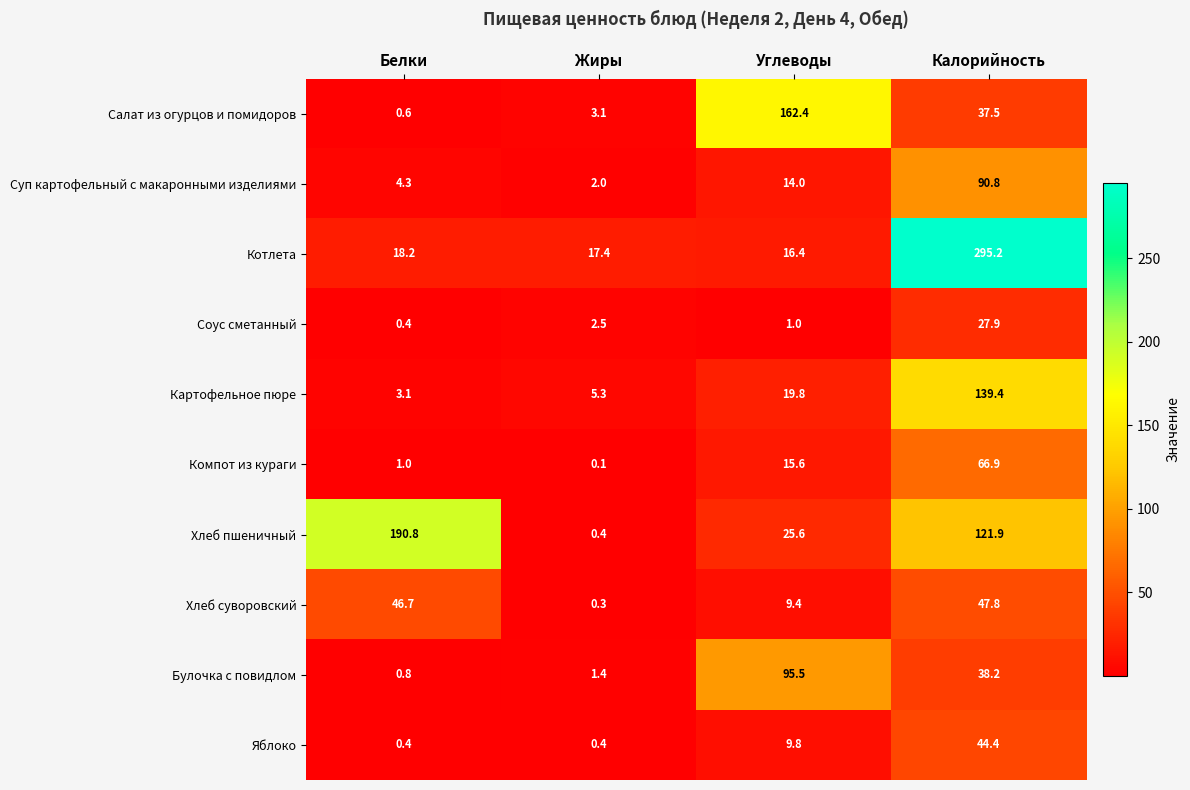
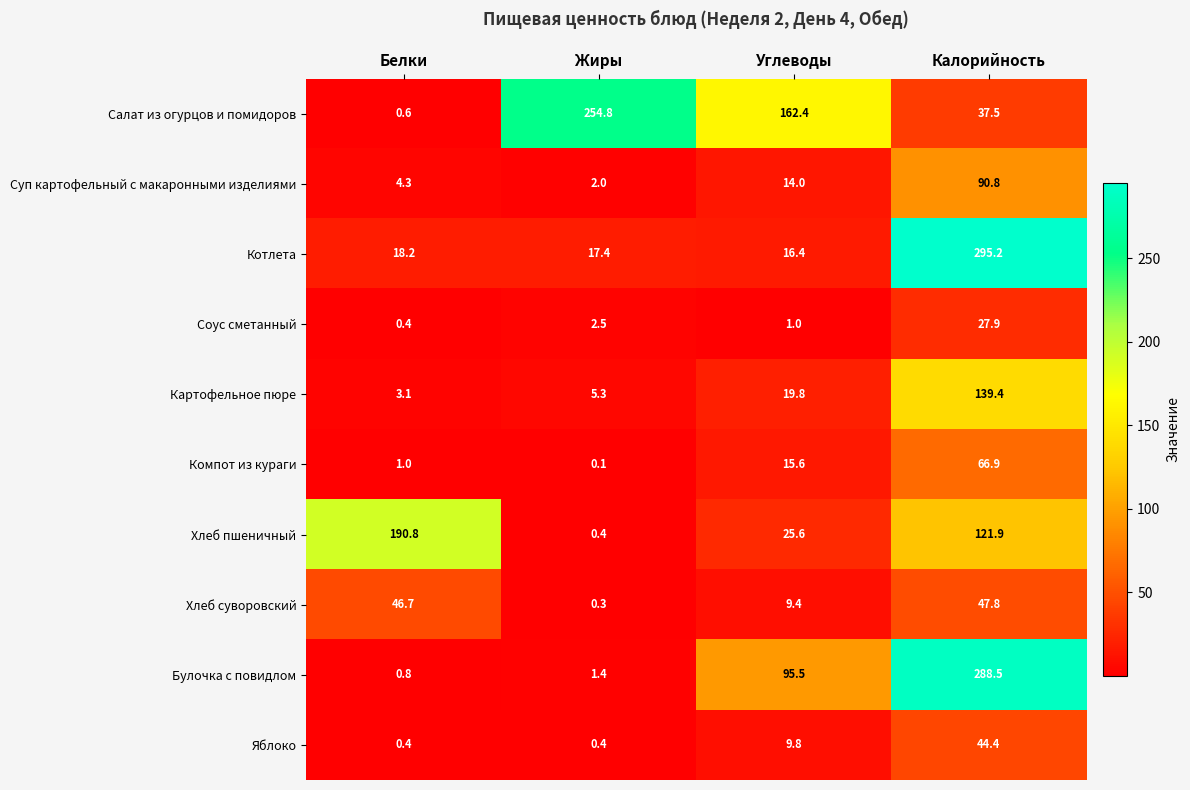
  {
    "Салат из огурцов и помидоров": {
      "Белки": 0.6,
-     "Жиры": 3.1,
+     "Жиры": 254.8,
      "Углеводы": 162.4,
      "Калорийность": 37.5
    },
    "Суп картофельный с макаронными изделиями": {
      "Белки": 4.3,
      "Жиры": 2.0,
      "Углеводы": 14.0,
      "Калорийность": 90.8
    },
    "Котлета": {
      "Белки": 18.2,
      "Жиры": 17.4,
      "Углеводы": 16.4,
      "Калорийность": 295.2
    },
    "Соус сметанный": {
      "Белки": 0.4,
      "Жиры": 2.5,
      "Углеводы": 1.0,
      "Калорийность": 27.9
    },
    "Картофельное пюре": {
      "Белки": 3.1,
      "Жиры": 5.3,
      "Углеводы": 19.8,
      "Калорийность": 139.4
    },
    "Компот из кураги": {
      "Белки": 1.0,
      "Жиры": 0.1,
      "Углеводы": 15.6,
      "Калорийность": 66.9
    },
    "Хлеб пшеничный": {
      "Белки": 190.8,
      "Жиры": 0.4,
      "Углеводы": 25.6,
      "Калорийность": 121.9
    },
    "Хлеб суворовский": {
      "Белки": 46.7,
      "Жиры": 0.3,
      "Углеводы": 9.4,
      "Калорийность": 47.8
    },
    "Булочка с повидлом": {
      "Белки": 0.8,
      "Жиры": 1.4,
      "Углеводы": 95.5,
-     "Калорийность": 38.2
+     "Калорийность": 288.5
    },
    "Яблоко": {
      "Белки": 0.4,
      "Жиры": 0.4,
      "Углеводы": 9.8,
      "Калорийность": 44.4
    }
  }
